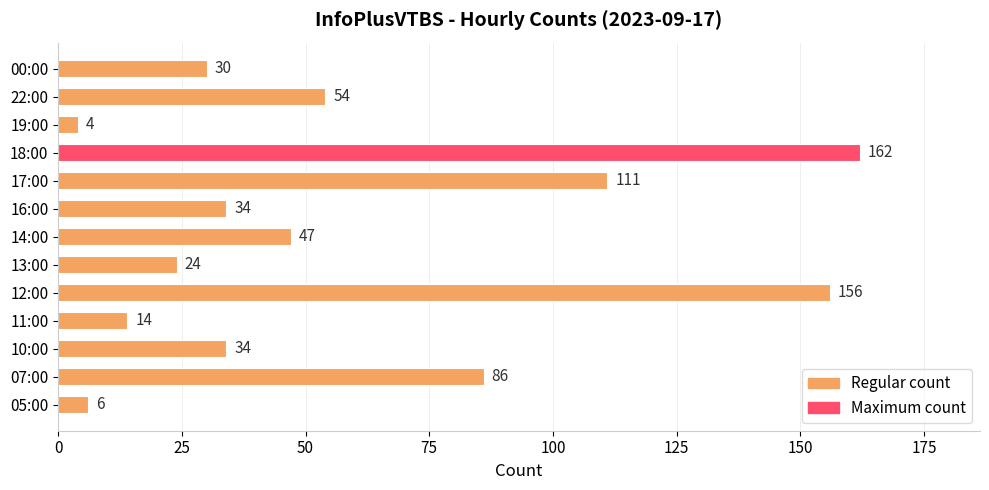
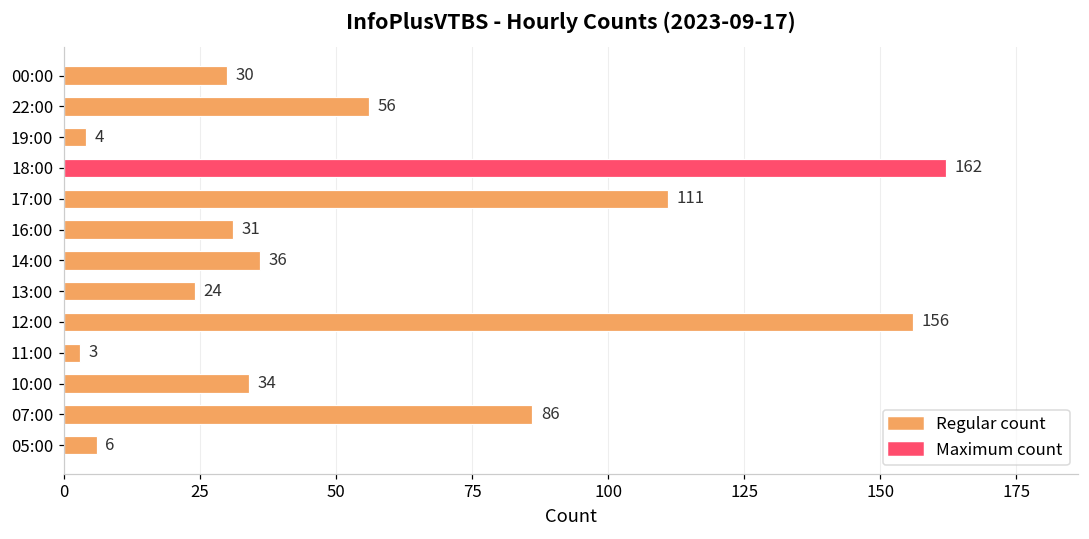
  {
    "00:00": 30,
-   "22:00": 54,
+   "22:00": 56,
    "19:00": 4,
    "18:00": 162,
    "17:00": 111,
-   "16:00": 34,
-   "14:00": 47,
+   "16:00": 31,
+   "14:00": 36,
    "13:00": 24,
    "12:00": 156,
-   "11:00": 14,
+   "11:00": 3,
    "10:00": 34,
    "07:00": 86,
    "05:00": 6
  }
